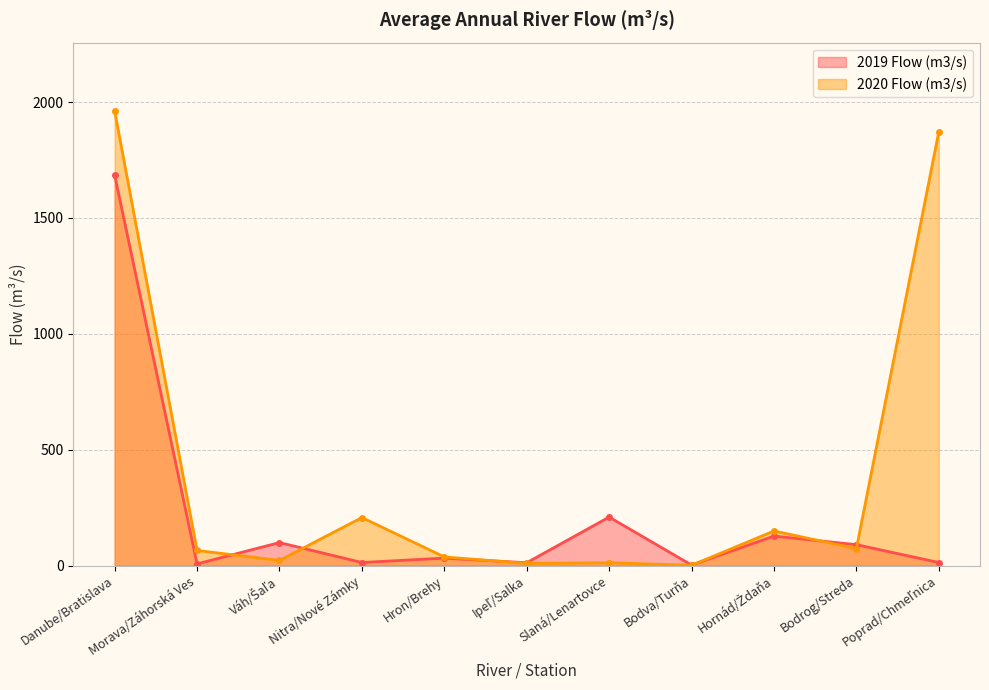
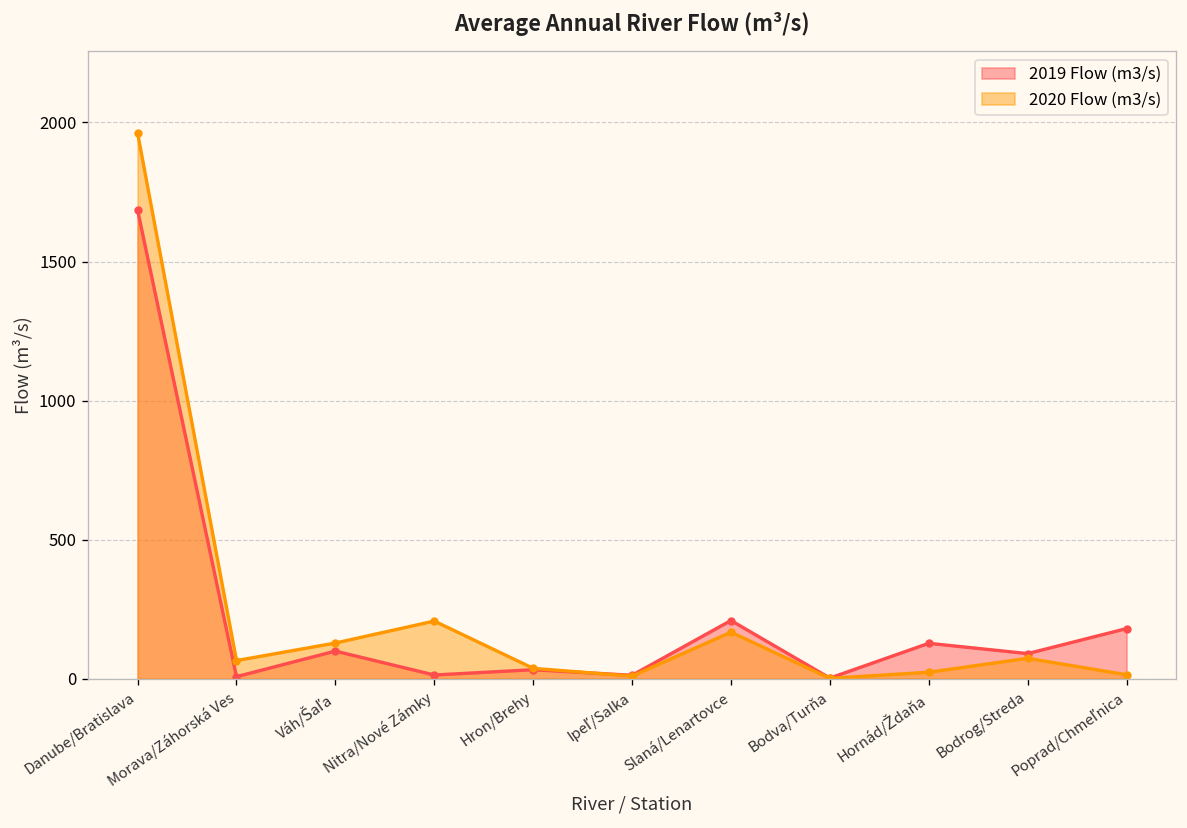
  {
    "2019 Flow (m3/s)": {
      "Danube/Bratislava": 1690,
      "Morava/Záhorská Ves": 10,
      "Váh/Šaľa": 100,
      "Nitra/Nové Zámky": 10,
      "Slaná/Lenartovce": 210,
      "Hornád/Ždaňa": 130,
      "Bodrog/Streda": 90,
-     "Poprad/Chmeľnica": 10
+     "Poprad/Chmeľnica": 180
    },
    "2020 Flow (m3/s)": {
      "Danube/Bratislava": 1960,
      "Morava/Záhorská Ves": 70,
-     "Váh/Šaľa": 20,
+     "Váh/Šaľa": 130,
      "Nitra/Nové Zámky": 210,
-     "Slaná/Lenartovce": 10,
-     "Hornád/Ždaňa": 150,
+     "Slaná/Lenartovce": 170,
+     "Hornád/Ždaňa": 20,
      "Bodrog/Streda": 70,
-     "Poprad/Chmeľnica": 1870
+     "Poprad/Chmeľnica": 10
    }
  }
